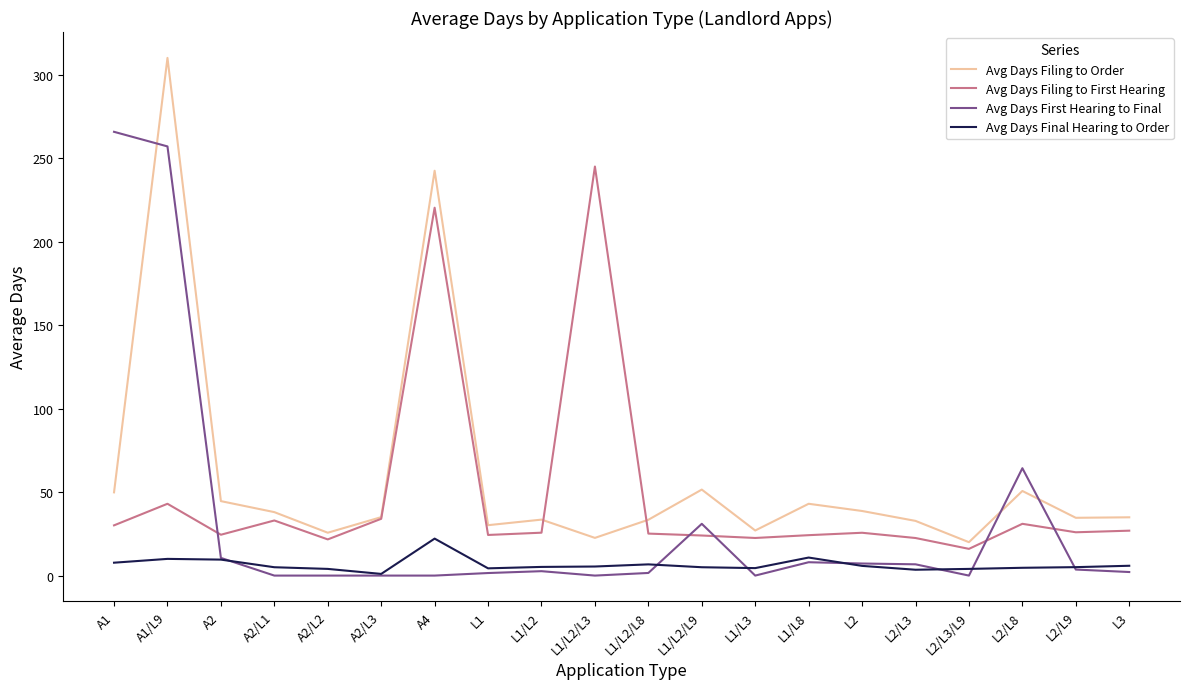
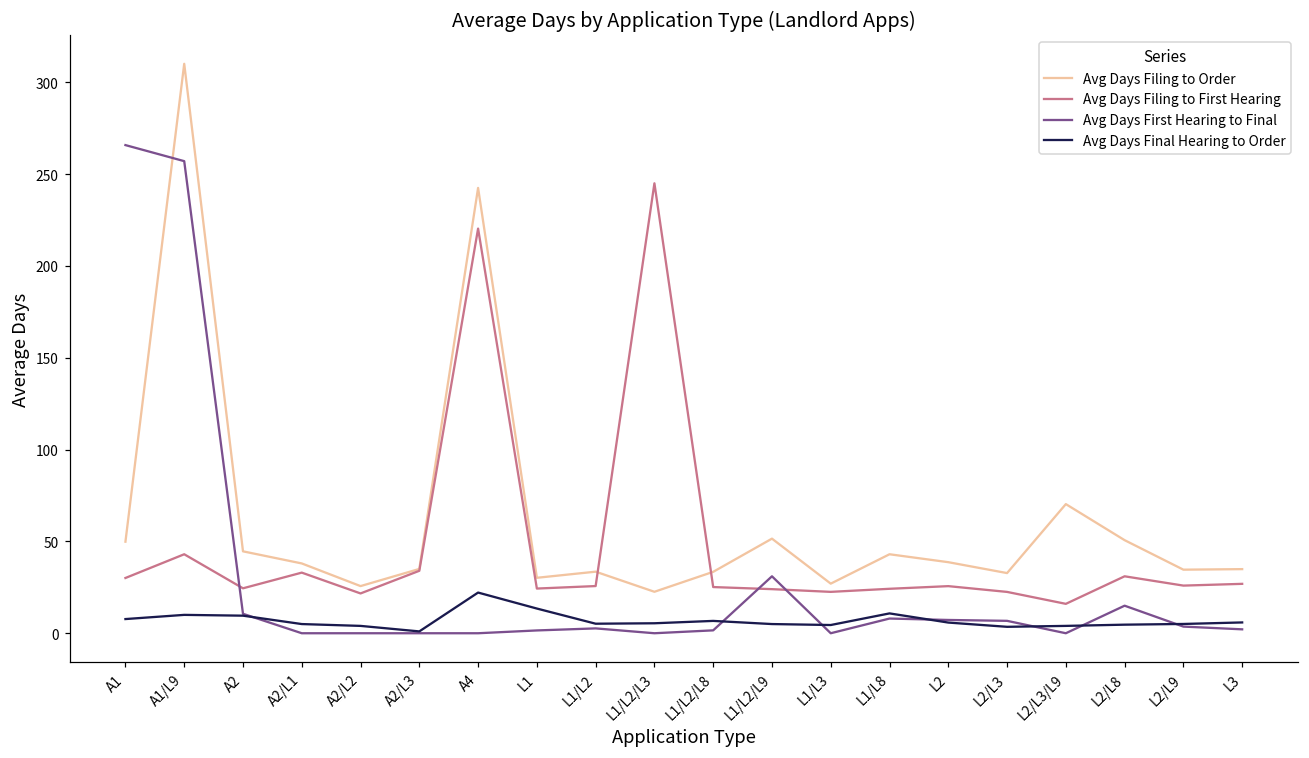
  {
    "Avg Days Filing to Order": {
      "A1": 50,
      "A1/L9": 310,
      "A2": 45,
      "A2/L1": 38,
      "A2/L2": 26,
      "A4": 242,
      "L1": 30,
      "L1/L2": 34,
      "L1/L2/L3": 23,
      "L1/L2/L8": 33,
      "L1/L2/L9": 52,
      "L1/L3": 27,
      "L1/L8": 43,
      "L2": 39,
      "L2/L3": 33,
-     "L2/L3/L9": 20,
+     "L2/L3/L9": 70,
      "L2/L8": 51,
      "L2/L9": 35,
      "L3": 35
    },
    "Avg Days Filing to First Hearing": {
      "A1": 30,
      "A1/L9": 43,
      "A2": 24,
      "A2/L1": 33,
      "A2/L2": 22,
      "A4": 220,
      "L1": 24,
      "L1/L2": 26,
      "L1/L2/L3": 245,
      "L1/L2/L8": 25,
      "L1/L2/L9": 24,
      "L1/L3": 23,
      "L1/L8": 24,
      "L2": 26,
      "L2/L3": 23,
      "L2/L3/L9": 16,
      "L2/L8": 31,
      "L2/L9": 26,
      "L3": 27
    },
    "Avg Days First Hearing to Final": {
      "A1": 266,
      "A1/L9": 257,
      "A2/L1": 0,
      "A2/L2": 0,
      "A4": 0,
      "L1": 2,
      "L1/L2": 3,
      "L1/L2/L3": 0,
      "L1/L2/L8": 2,
      "L1/L2/L9": 31,
      "L1/L3": 0,
      "L1/L8": 8,
      "L2/L3": 7,
      "L2/L3/L9": 0,
-     "L2/L8": 64,
+     "L2/L8": 15,
      "L3": 2
    },
    "Avg Days Final Hearing to Order": {
      "A1": 8,
      "A1/L9": 10,
      "A2/L1": 5,
      "A2/L2": 4,
      "A4": 22,
-     "L1": 4,
+     "L1": 13,
      "L1/L2": 5,
      "L1/L2/L3": 5,
      "L1/L2/L8": 7,
      "L1/L2/L9": 5,
      "L1/L3": 4,
      "L1/L8": 11,
      "L2/L3": 4,
      "L2/L3/L9": 4,
      "L2/L8": 5,
      "L3": 6
    }
  }
